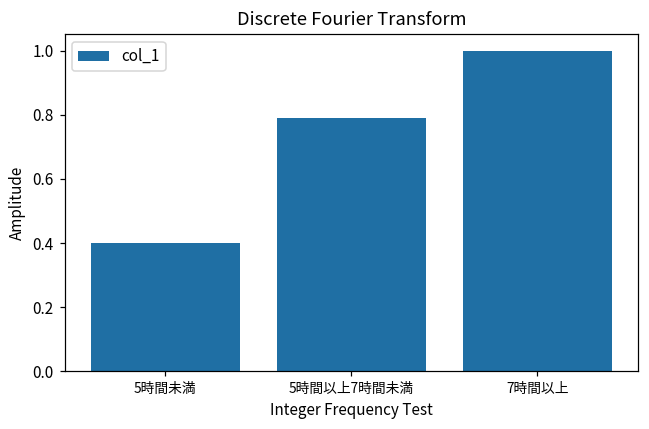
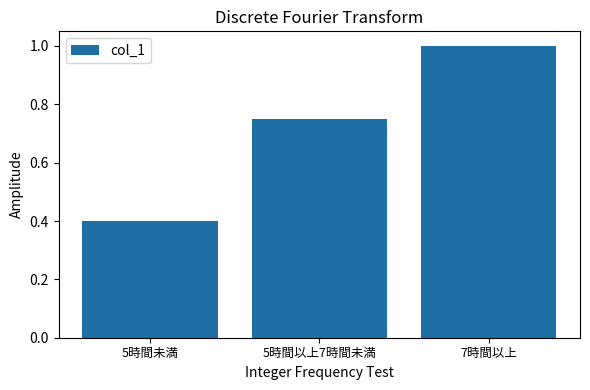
  {
    "5時間未満": 0.40,
-   "5時間以上7時間未満": 0.79,
+   "5時間以上7時間未満": 0.75,
    "7時間以上": 1.00
  }
